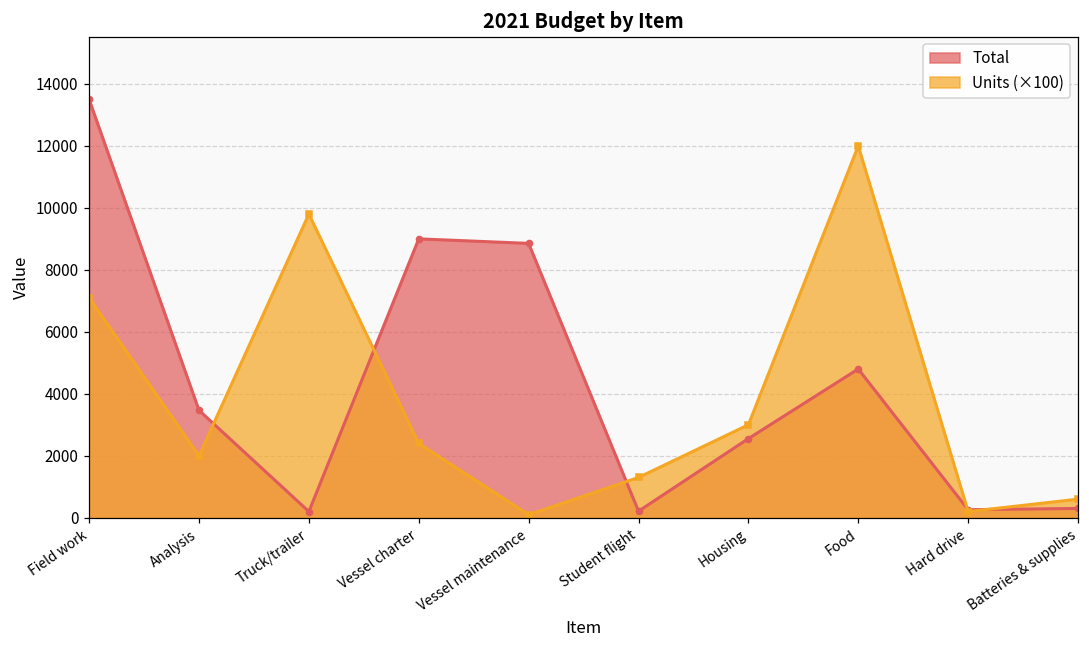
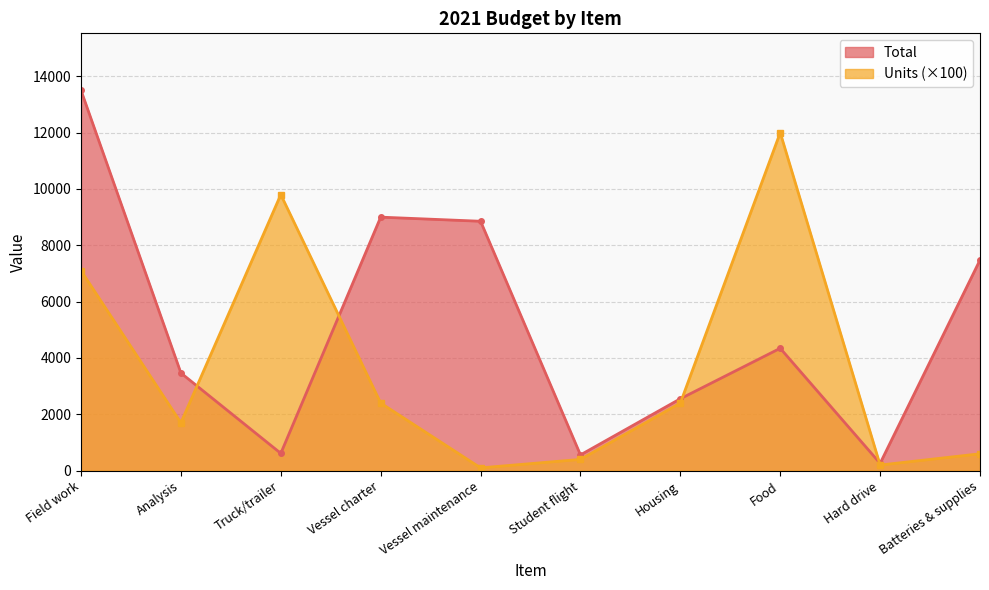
  {
    "Total": {
      "Field work": 13500,
      "Analysis": 3500,
-     "Truck/trailer": 200,
+     "Truck/trailer": 600,
      "Vessel charter": 9000,
      "Vessel maintenance": 8900,
-     "Student flight": 200,
+     "Student flight": 600,
      "Housing": 2600,
-     "Food": 4800,
-     "Batteries & supplies": 300
+     "Food": 4300,
+     "Batteries & supplies": 7500
    },
    "Units (×100)": {
      "Field work": 7100,
-     "Analysis": 2000,
+     "Analysis": 1700,
      "Truck/trailer": 9800,
      "Vessel charter": 2400,
      "Vessel maintenance": 100,
-     "Student flight": 1300,
-     "Housing": 3000,
+     "Student flight": 400,
+     "Housing": 2400,
      "Food": 12000,
      "Batteries & supplies": 600
    }
  }
